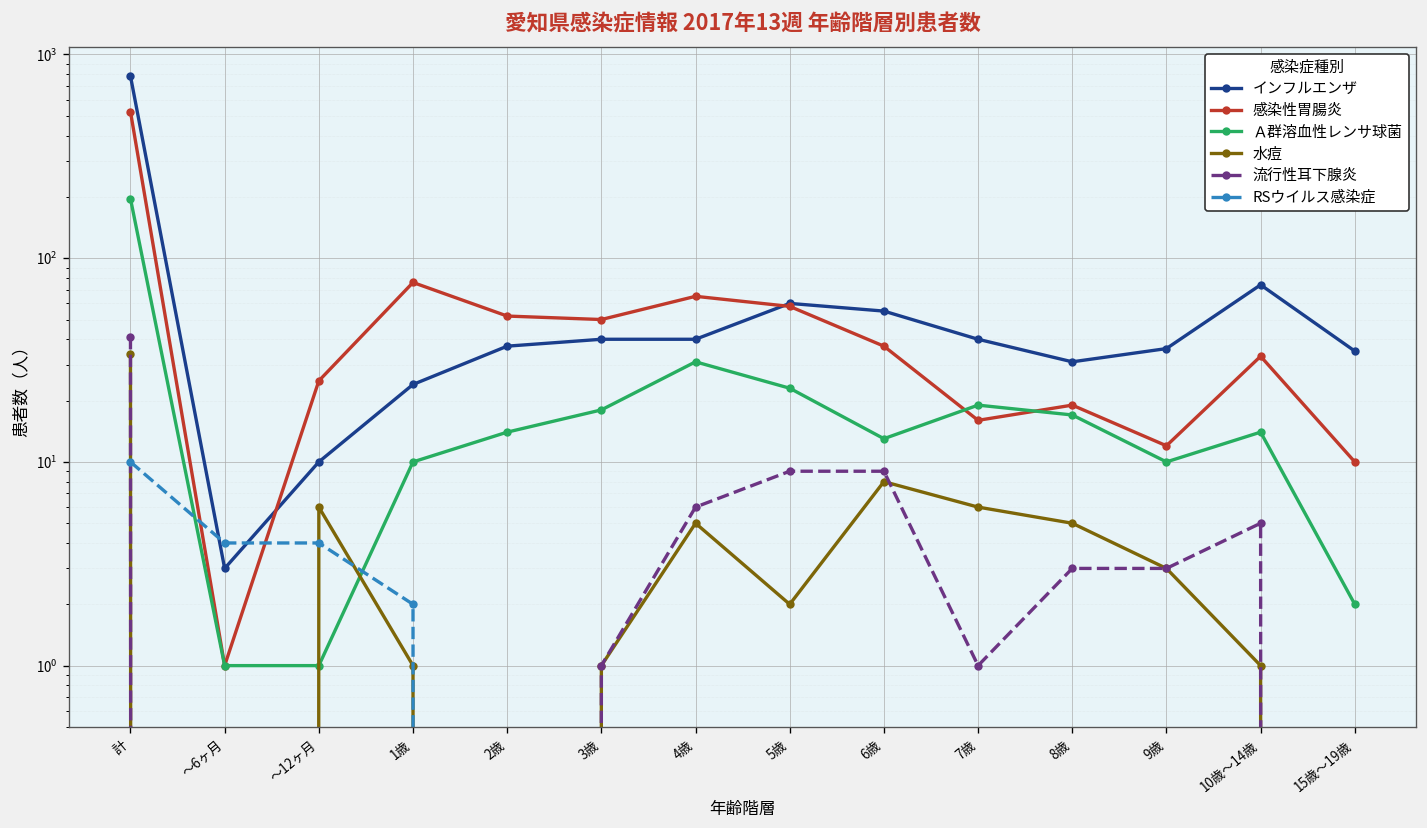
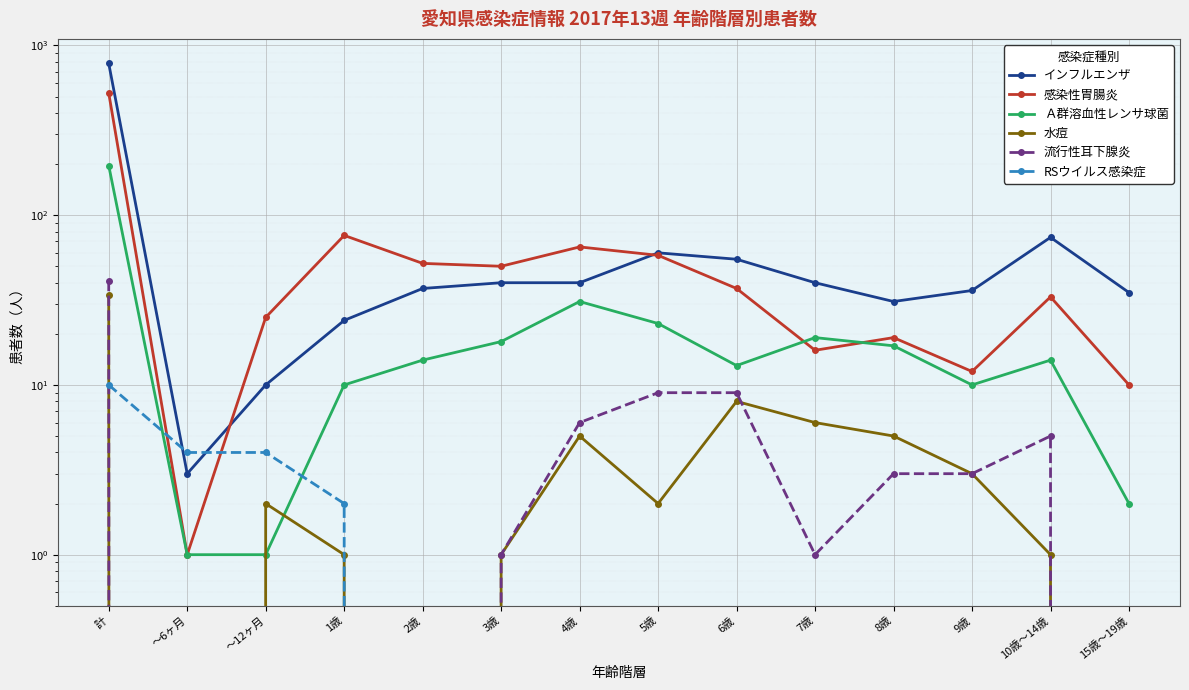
  {
    "インフルエンザ": {
      "計": 800,
      "～6ヶ月": 3,
      "～12ヶ月": 10,
      "1歳": 24,
      "2歳": 37,
      "3歳": 40,
      "4歳": 40,
      "6歳": 55,
      "7歳": 40,
      "8歳": 31,
      "9歳": 36,
      "10歳～14歳": 70,
      "15歳～19歳": 35
    },
    "感染性胃腸炎": {
      "計": 520,
      "～12ヶ月": 25,
      "1歳": 80,
      "2歳": 52,
      "3歳": 50,
      "4歳": 65,
      "6歳": 37,
      "7歳": 16,
      "8歳": 19,
      "9歳": 12,
      "10歳～14歳": 33,
      "15歳～19歳": 10
    },
    "Ａ群溶血性レンサ球菌": {
      "計": 200,
      "～12ヶ月": 1,
      "1歳": 10,
      "2歳": 14,
      "3歳": 18,
      "4歳": 31,
      "5歳": 23,
      "6歳": 13,
      "7歳": 19,
      "8歳": 17,
      "9歳": 10,
      "10歳～14歳": 14,
      "15歳～19歳": 2
    },
    "水痘": {
      "計": 34,
-     "～12ヶ月": 6,
+     "～12ヶ月": 2,
      "1歳": 1,
      "4歳": 5,
      "5歳": 2,
      "6歳": 8,
      "7歳": 6,
      "8歳": 5,
      "10歳～14歳": 1
    },
    "流行性耳下腺炎": {
      "計": 41,
      "4歳": 6,
      "5歳": 9,
      "6歳": 9,
      "7歳": 1,
      "8歳": 3,
      "10歳～14歳": 5
    },
    "RSウイルス感染症": {
      "計": 10,
      "～6ヶ月": 4,
      "～12ヶ月": 4,
      "1歳": 2
    }
  }
